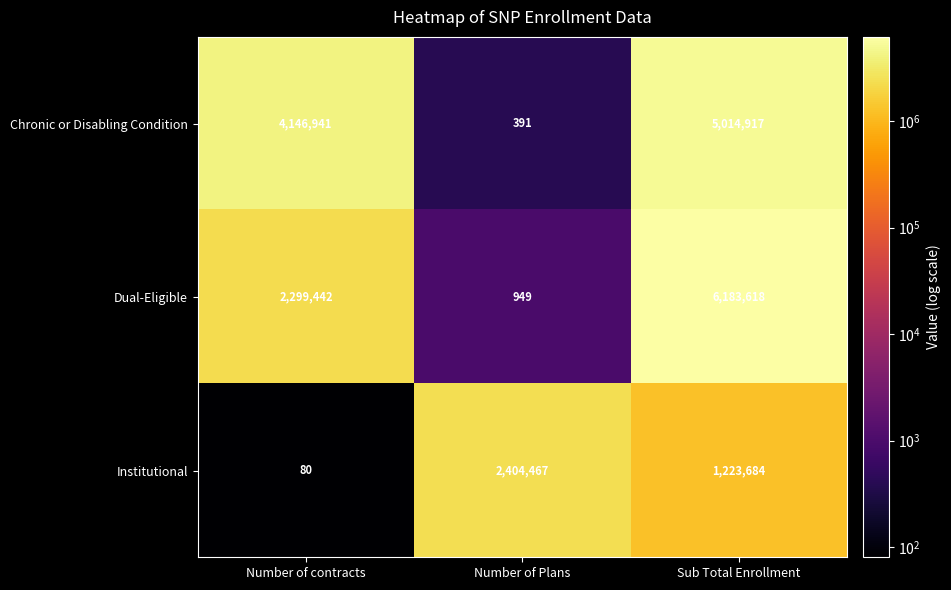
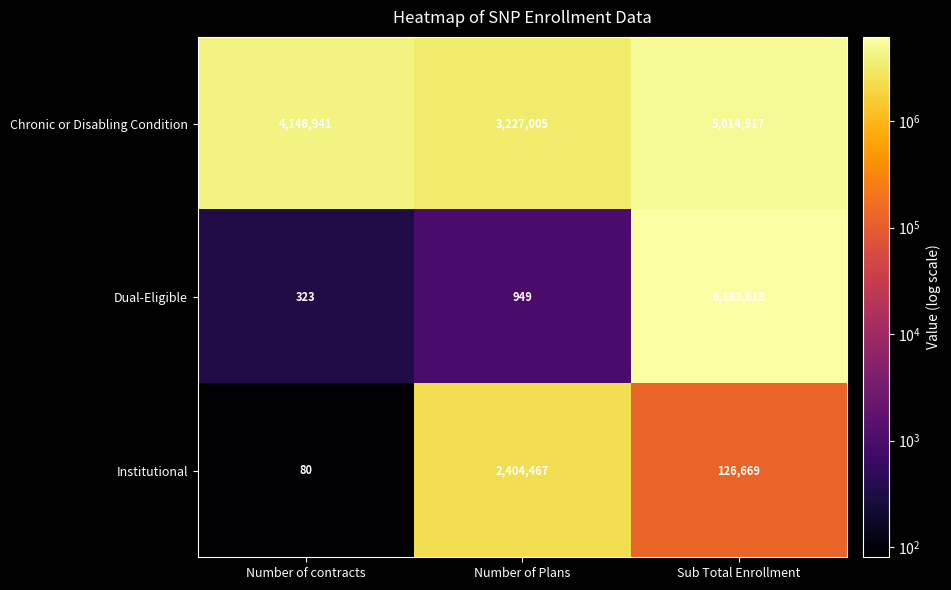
  {
    "Chronic or Disabling Condition": {
      "Number of contracts": "4,146,941",
-     "Number of Plans": "391",
+     "Number of Plans": "3,227,005",
      "Sub Total Enrollment": "5,014,917"
    },
    "Dual-Eligible": {
-     "Number of contracts": "2,299,442",
+     "Number of contracts": "323",
      "Number of Plans": "949",
      "Sub Total Enrollment": "6,183,618"
    },
    "Institutional": {
      "Number of contracts": "80",
      "Number of Plans": "2,404,467",
-     "Sub Total Enrollment": "1,223,684"
+     "Sub Total Enrollment": "126,669"
    }
  }
